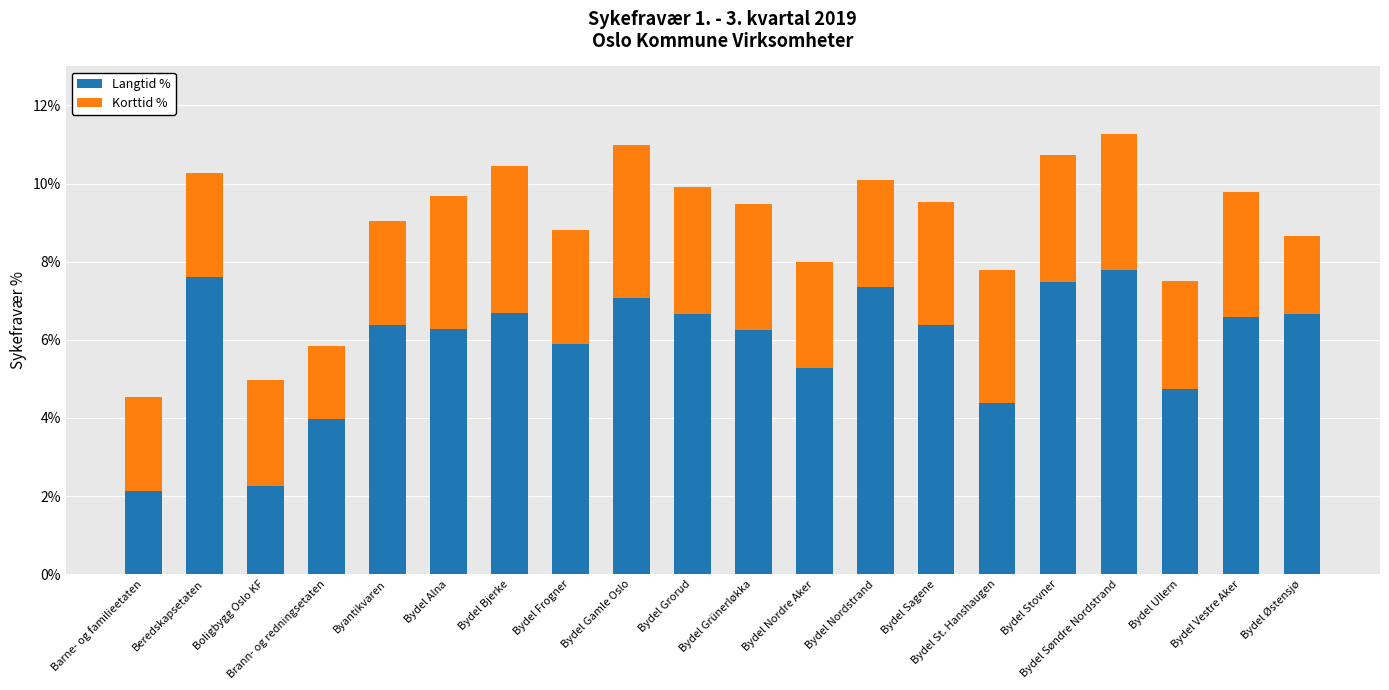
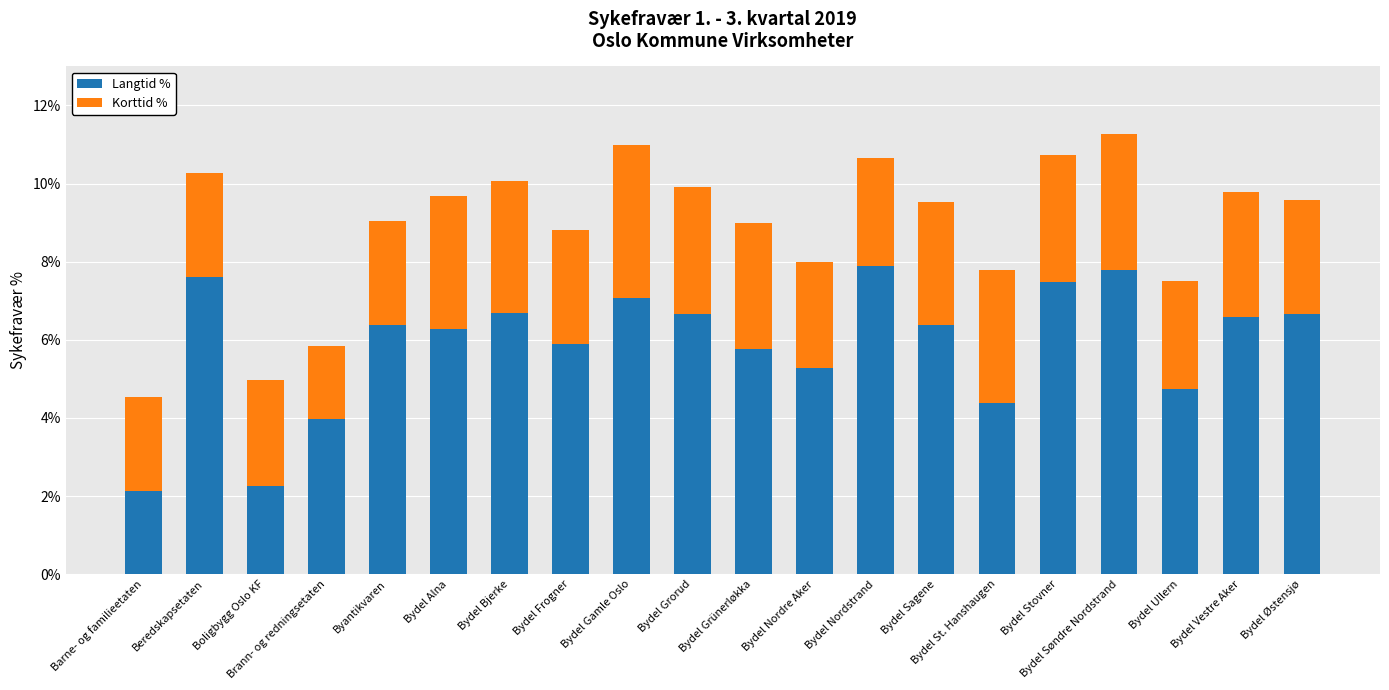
  {
    "Langtid %": {
      "Barne- og familieetaten": "2.1%",
      "Beredskapsetaten": "7.6%",
      "Boligbygg Oslo KF": "2.3%",
      "Brann- og redningsetaten": "4.0%",
      "Byantikvaren": "6.4%",
      "Bydel Alna": "6.3%",
      "Bydel Bjerke": "6.7%",
      "Bydel Frogner": "5.9%",
      "Bydel Gamle Oslo": "7.1%",
      "Bydel Grorud": "6.7%",
-     "Bydel Grünerløkka": "6.2%",
+     "Bydel Grünerløkka": "5.8%",
      "Bydel Nordre Aker": "5.3%",
-     "Bydel Nordstrand": "7.4%",
+     "Bydel Nordstrand": "7.9%",
      "Bydel Sagene": "6.4%",
      "Bydel St. Hanshaugen": "4.4%",
      "Bydel Stovner": "7.5%",
      "Bydel Søndre Nordstrand": "7.8%",
      "Bydel Ullern": "4.7%",
      "Bydel Vestre Aker": "6.6%",
      "Bydel Østensjø": "6.7%"
    },
    "Korttid %": {
      "Barne- og familieetaten": "2.4%",
      "Beredskapsetaten": "2.7%",
      "Boligbygg Oslo KF": "2.7%",
      "Brann- og redningsetaten": "1.9%",
      "Byantikvaren": "2.7%",
      "Bydel Alna": "3.4%",
-     "Bydel Bjerke": "3.8%",
+     "Bydel Bjerke": "3.4%",
      "Bydel Frogner": "2.9%",
      "Bydel Gamle Oslo": "3.9%",
      "Bydel Grorud": "3.3%",
      "Bydel Grünerløkka": "3.2%",
      "Bydel Nordre Aker": "2.7%",
      "Bydel Nordstrand": "2.8%",
      "Bydel Sagene": "3.2%",
      "Bydel St. Hanshaugen": "3.4%",
      "Bydel Stovner": "3.3%",
      "Bydel Søndre Nordstrand": "3.5%",
      "Bydel Ullern": "2.8%",
      "Bydel Vestre Aker": "3.2%",
-     "Bydel Østensjø": "2.0%"
+     "Bydel Østensjø": "2.9%"
    }
  }
